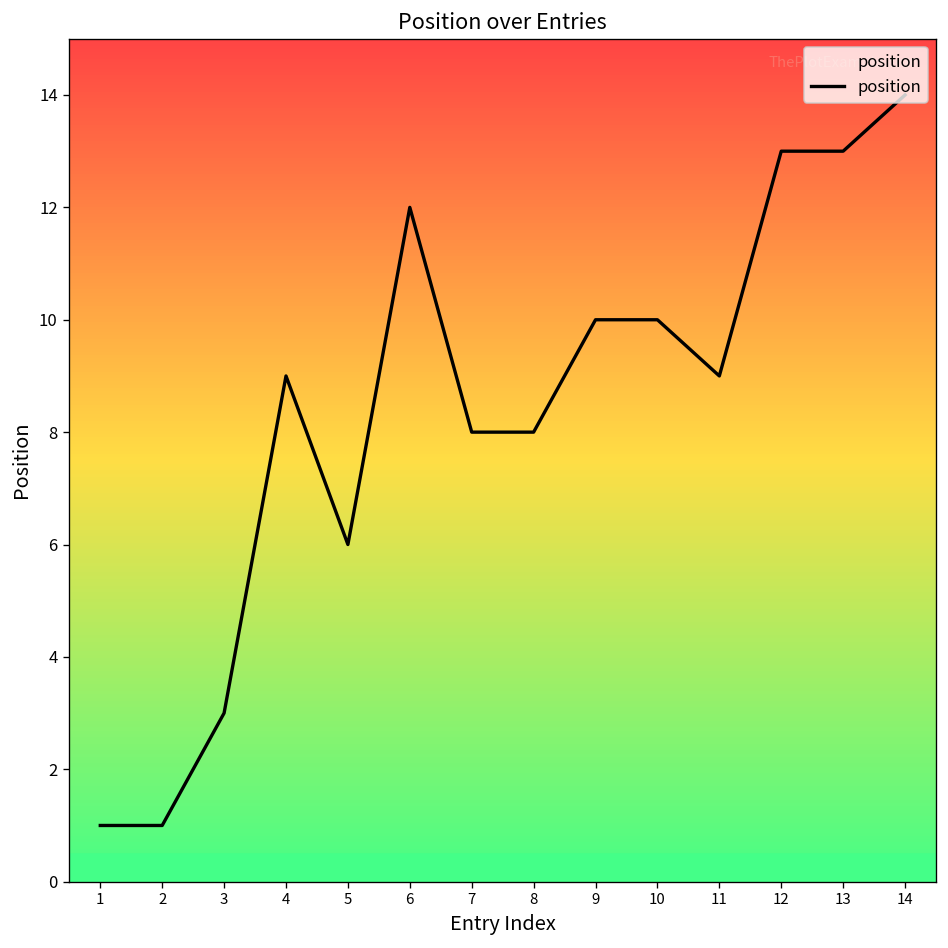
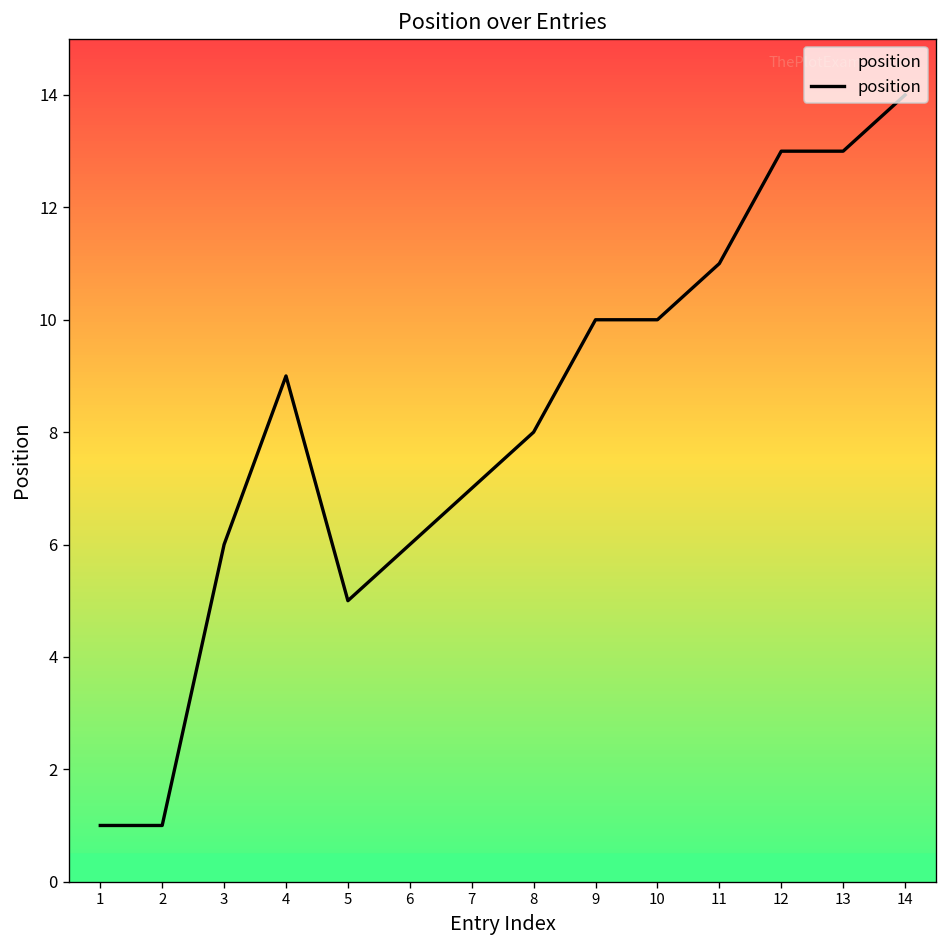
  {
    "1": 1,
    "2": 1,
-   "3": 3,
+   "3": 6,
    "4": 9,
-   "5": 6,
-   "6": 12,
-   "7": 8,
+   "5": 5,
+   "6": 6,
+   "7": 7,
    "8": 8,
    "9": 10,
    "10": 10,
-   "11": 9,
+   "11": 11,
    "12": 13,
    "13": 13
  }
